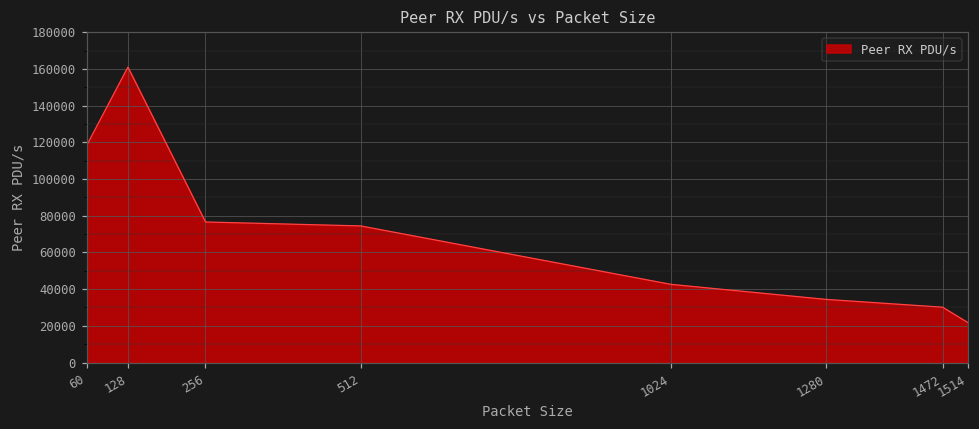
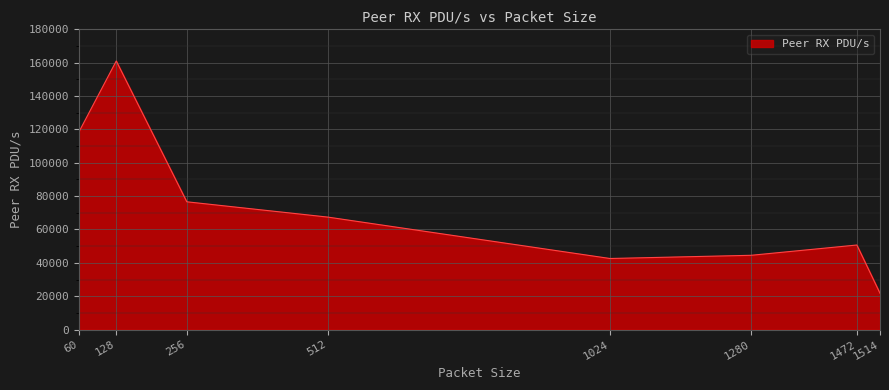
  {
    "60": 118000,
    "128": 161000,
    "256": 77000,
-   "512": 74000,
+   "512": 67000,
    "1024": 43000,
-   "1280": 34000,
-   "1472": 30000,
+   "1280": 45000,
+   "1472": 51000,
    "1514": 22000
  }
